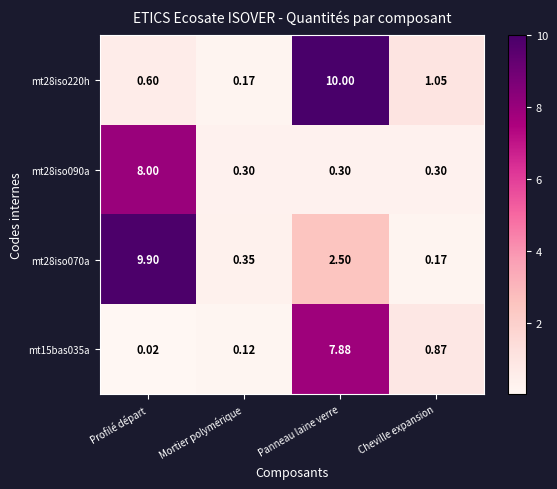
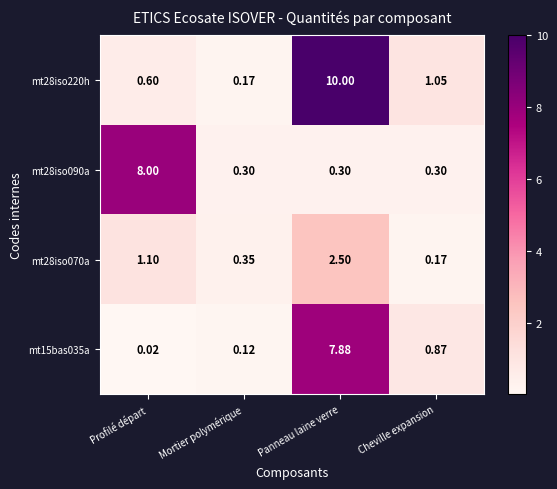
  {
    "mt28iso220h": {
      "Profilé départ": 0.60,
      "Mortier polymérique": 0.17,
      "Panneau laine verre": 10.00,
      "Cheville expansion": 1.05
    },
    "mt28iso090a": {
      "Profilé départ": 8.00,
      "Mortier polymérique": 0.30,
      "Panneau laine verre": 0.30,
      "Cheville expansion": 0.30
    },
    "mt28iso070a": {
-     "Profilé départ": 9.90,
+     "Profilé départ": 1.10,
      "Mortier polymérique": 0.35,
      "Panneau laine verre": 2.50,
      "Cheville expansion": 0.17
    },
    "mt15bas035a": {
      "Profilé départ": 0.02,
      "Mortier polymérique": 0.12,
      "Panneau laine verre": 7.88,
      "Cheville expansion": 0.87
    }
  }
